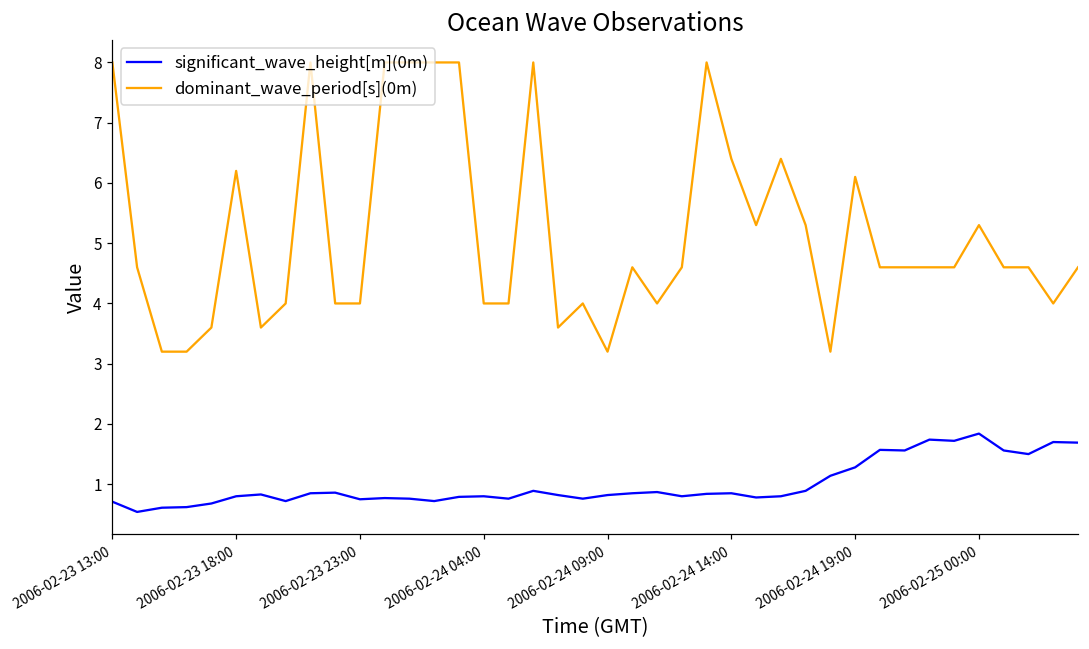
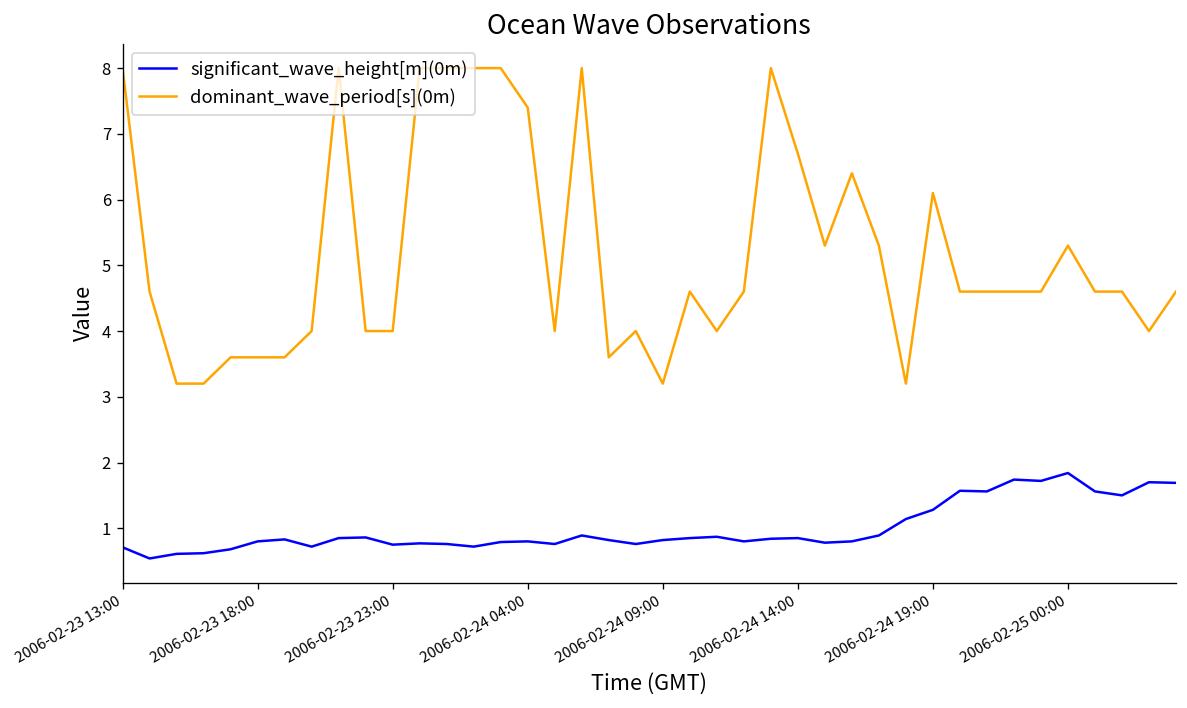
  {
    "significant_wave_height[m](0m)": {
      "2006-02-23 13:00": 0.7,
      "2006-02-23 18:00": 0.8,
      "2006-02-23 23:00": 0.8,
      "2006-02-24 04:00": 0.8,
      "2006-02-24 09:00": 0.8,
      "2006-02-24 14:00": 0.9,
      "2006-02-24 19:00": 1.3,
      "2006-02-25 00:00": 1.8
    },
    "dominant_wave_period[s](0m)": {
      "2006-02-23 13:00": 8.0,
-     "2006-02-23 18:00": 6.2,
+     "2006-02-23 18:00": 3.6,
      "2006-02-23 23:00": 4.0,
-     "2006-02-24 04:00": 4.0,
+     "2006-02-24 04:00": 7.4,
      "2006-02-24 09:00": 3.2,
-     "2006-02-24 14:00": 6.4,
+     "2006-02-24 14:00": 6.7,
      "2006-02-24 19:00": 6.1,
      "2006-02-25 00:00": 5.3
    }
  }
